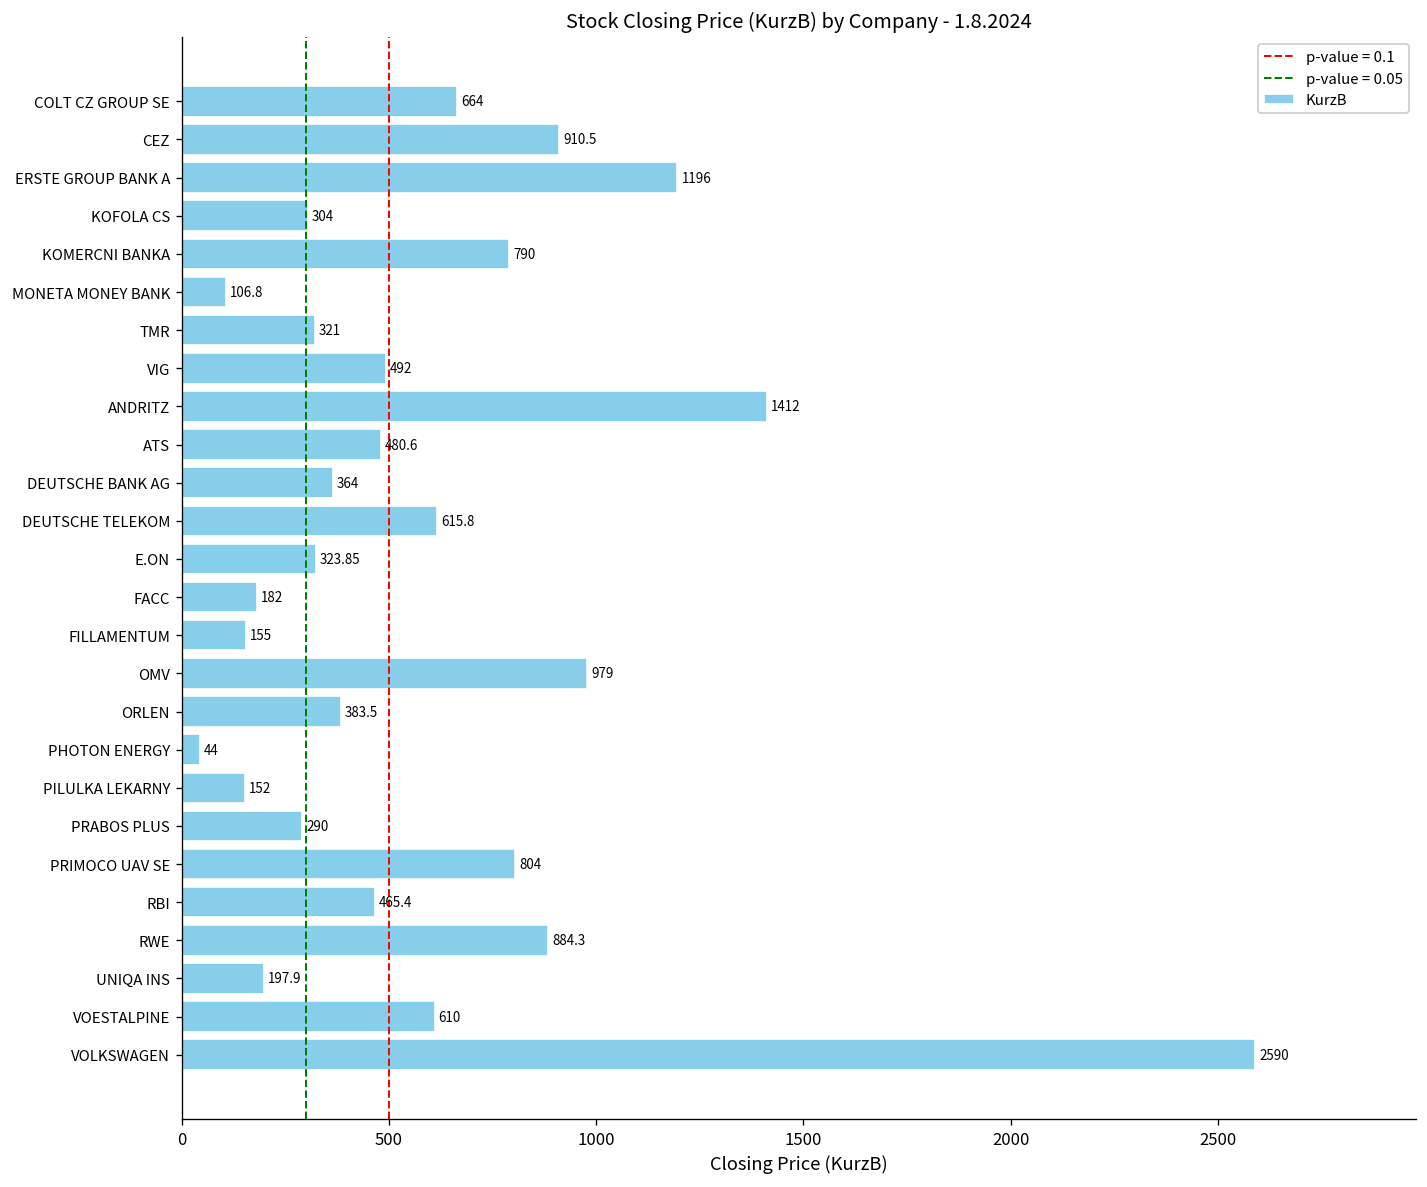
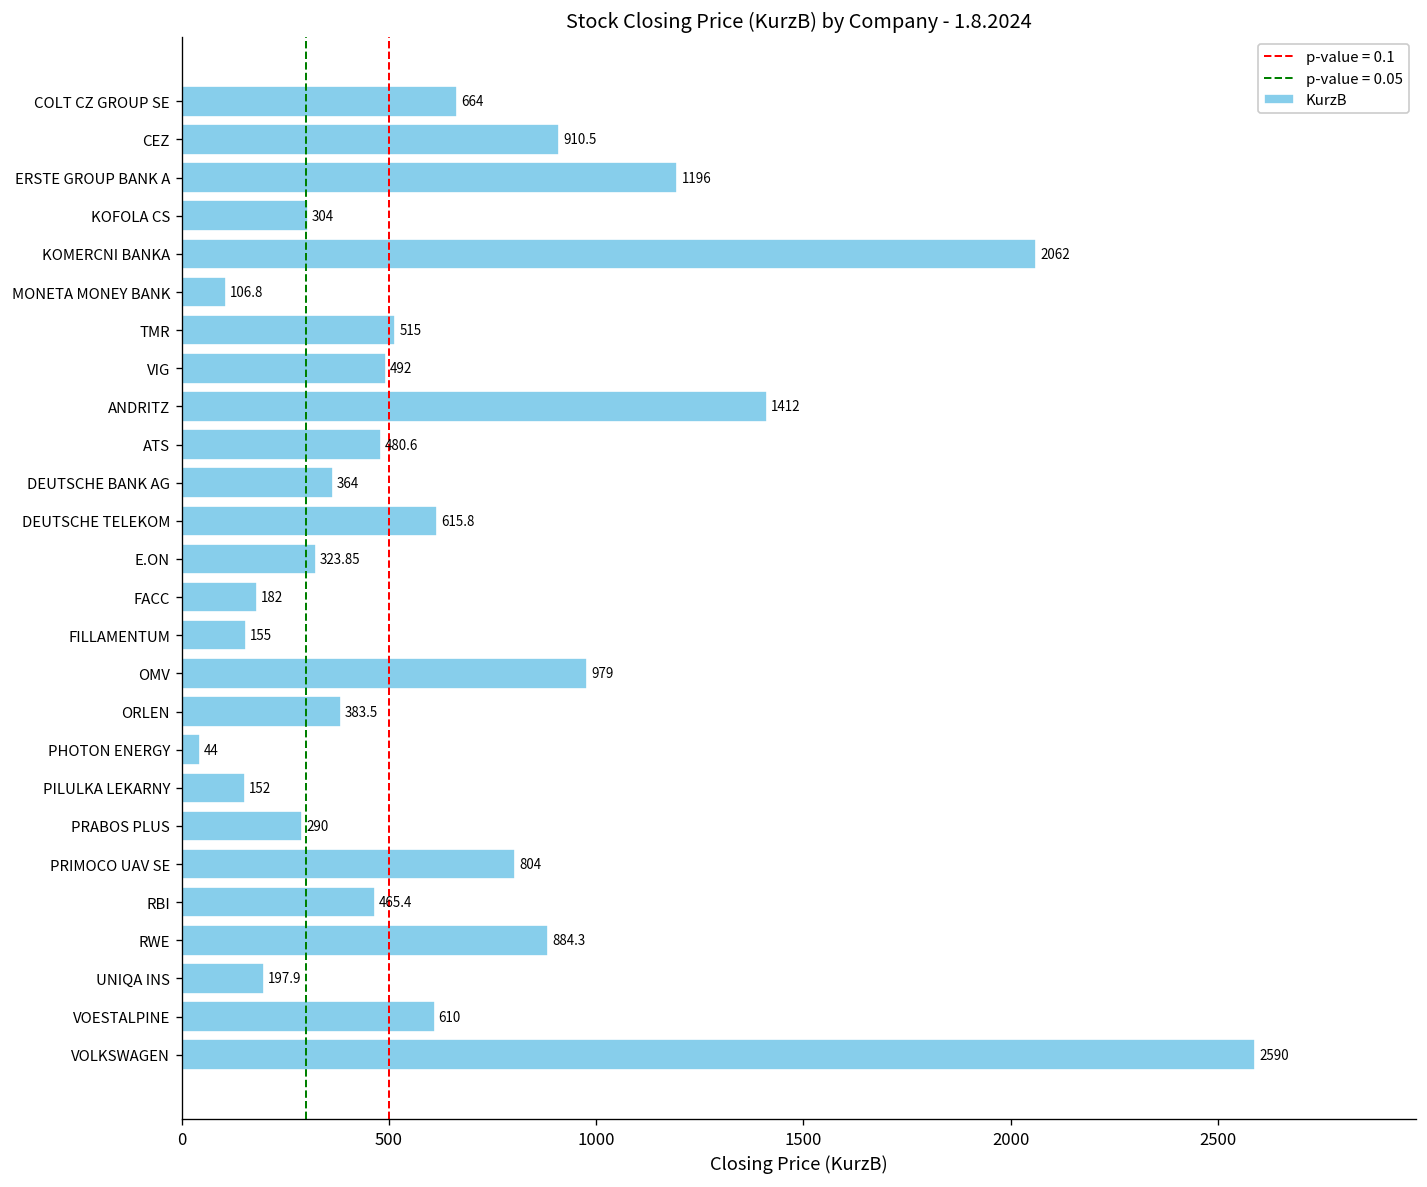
  {
    "COLT CZ GROUP SE": 664,
    "CEZ": 910.5,
    "ERSTE GROUP BANK A": 1196,
    "KOFOLA CS": 304,
-   "KOMERCNI BANKA": 790,
+   "KOMERCNI BANKA": 2062,
    "MONETA MONEY BANK": 106.8,
-   "TMR": 321,
+   "TMR": 515,
    "VIG": 492,
    "ANDRITZ": 1412,
    "ATS": 480.6,
    "DEUTSCHE BANK AG": 364,
    "DEUTSCHE TELEKOM": 615.8,
    "E.ON": 323.85,
    "FACC": 182,
    "FILLAMENTUM": 155,
    "OMV": 979,
    "ORLEN": 383.5,
    "PHOTON ENERGY": 44,
    "PILULKA LEKARNY": 152,
    "PRABOS PLUS": 290,
    "PRIMOCO UAV SE": 804,
    "RBI": 465.4,
    "RWE": 884.3,
    "UNIQA INS": 197.9,
    "VOESTALPINE": 610,
    "VOLKSWAGEN": 2590
  }
